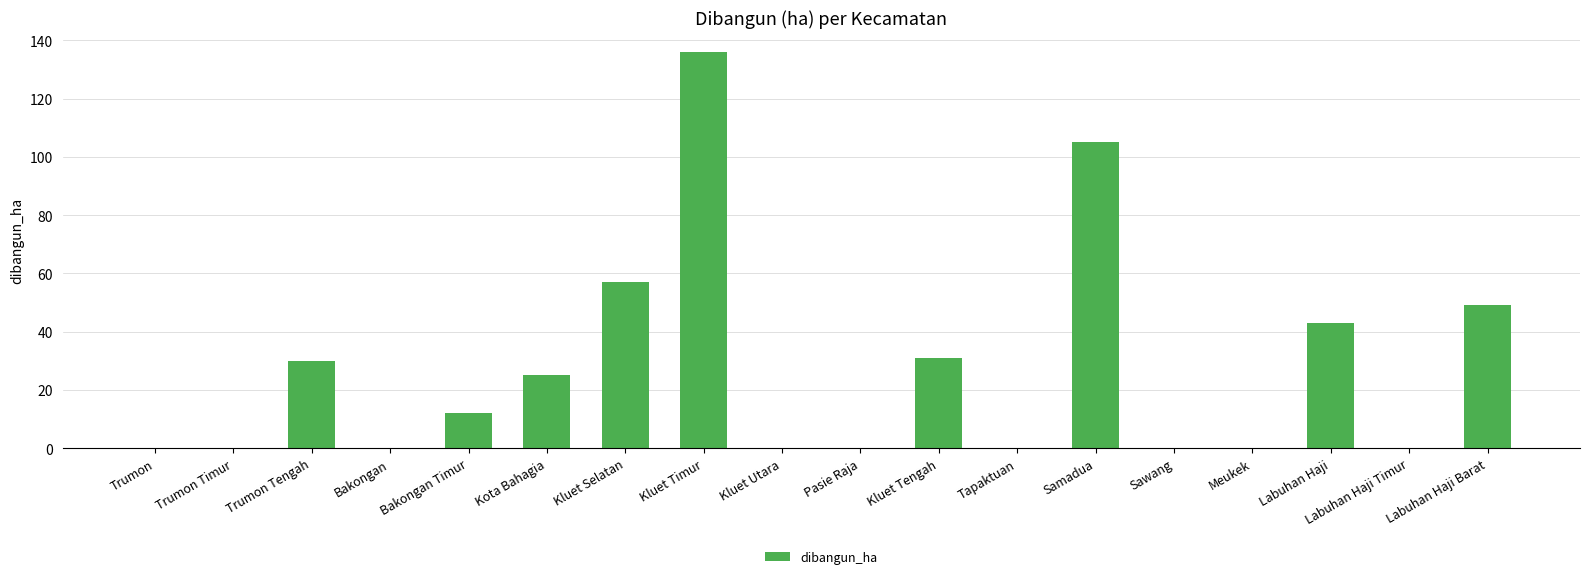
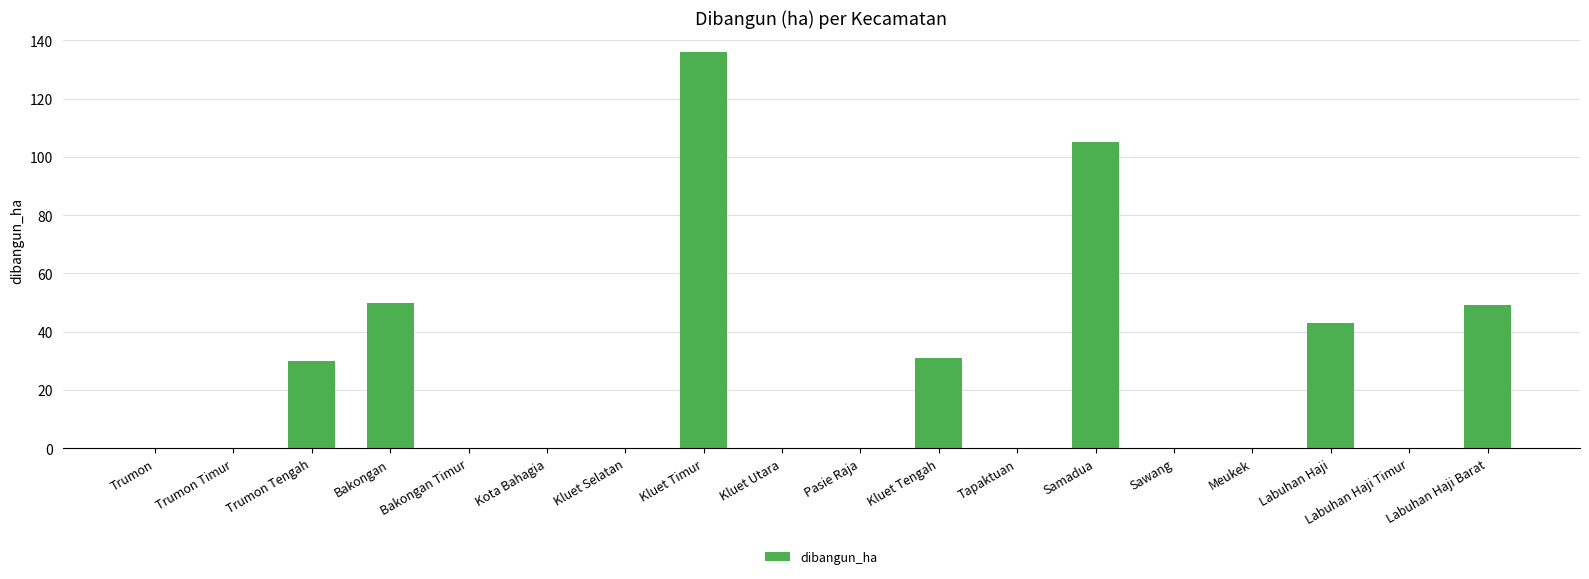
  {
    "Trumon": 0,
    "Trumon Timur": 0,
    "Trumon Tengah": 30,
-   "Bakongan": 0,
-   "Bakongan Timur": 12,
-   "Kota Bahagia": 25,
-   "Kluet Selatan": 57,
+   "Bakongan": 50,
+   "Bakongan Timur": 0,
+   "Kota Bahagia": 0,
+   "Kluet Selatan": 0,
    "Kluet Timur": 136,
    "Kluet Utara": 0,
    "Pasie Raja": 0,
    "Kluet Tengah": 31,
    "Tapaktuan": 0,
    "Samadua": 105,
    "Sawang": 0,
    "Meukek": 0,
    "Labuhan Haji": 43,
    "Labuhan Haji Timur": 0,
    "Labuhan Haji Barat": 49
  }
